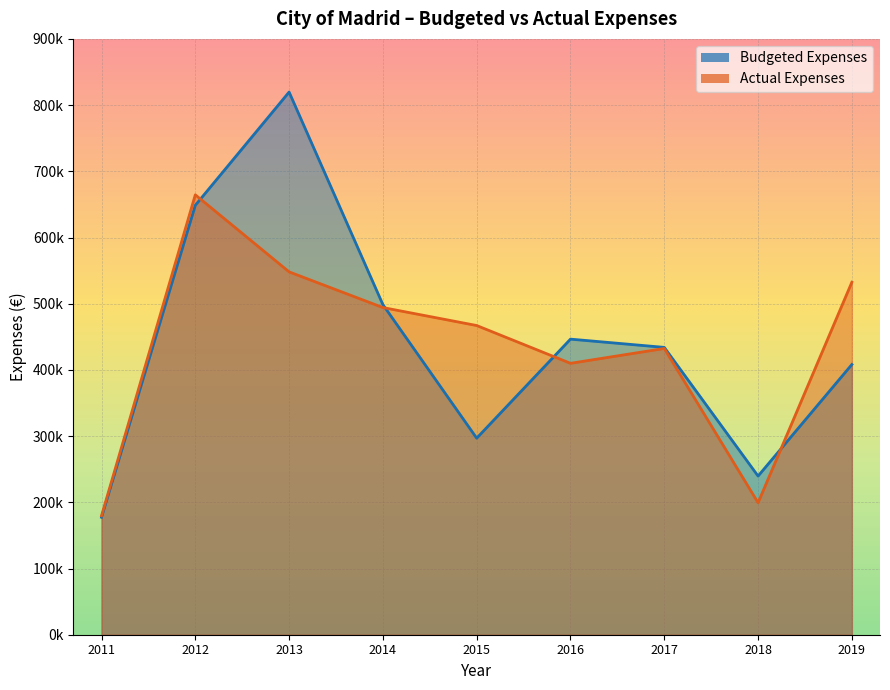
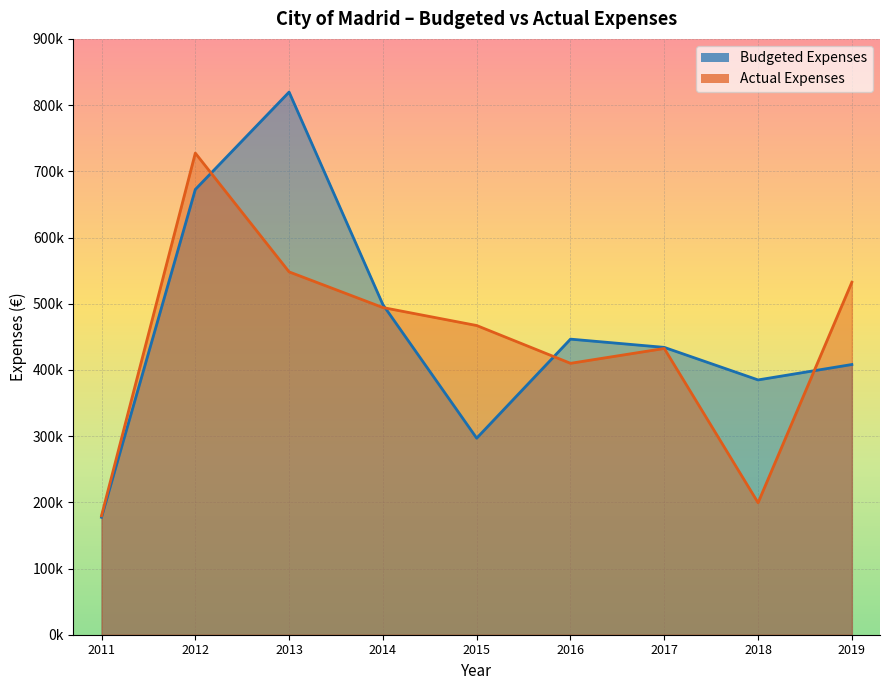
  {
    "Budgeted Expenses": {
-     "2012": 650000,
+     "2012": 670000,
      "2013": 820000,
      "2014": 500000,
      "2015": 300000,
      "2016": 450000,
-     "2018": 240000,
+     "2018": 380000,
      "2019": 410000
    },
    "Actual Expenses": {
-     "2012": 660000,
+     "2012": 730000,
      "2013": 550000,
      "2014": 490000,
      "2015": 470000,
      "2016": 410000,
      "2018": 200000,
      "2019": 530000
    }
  }
